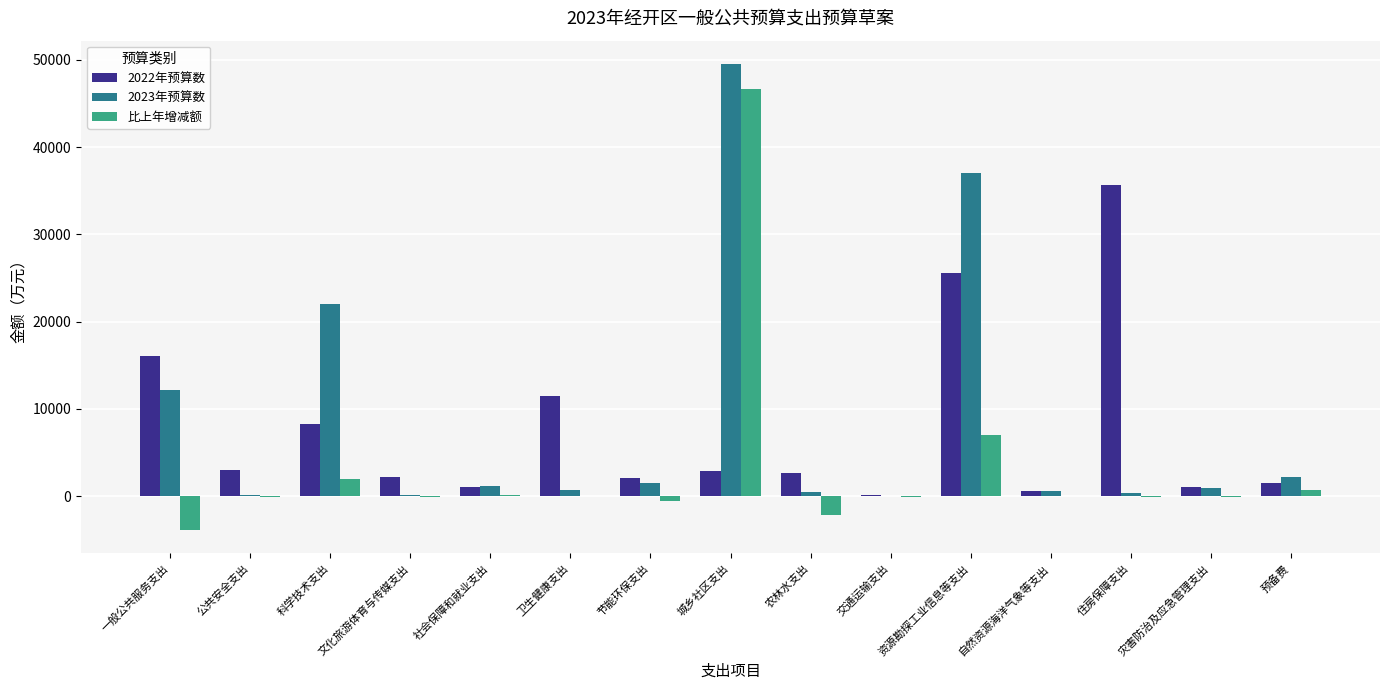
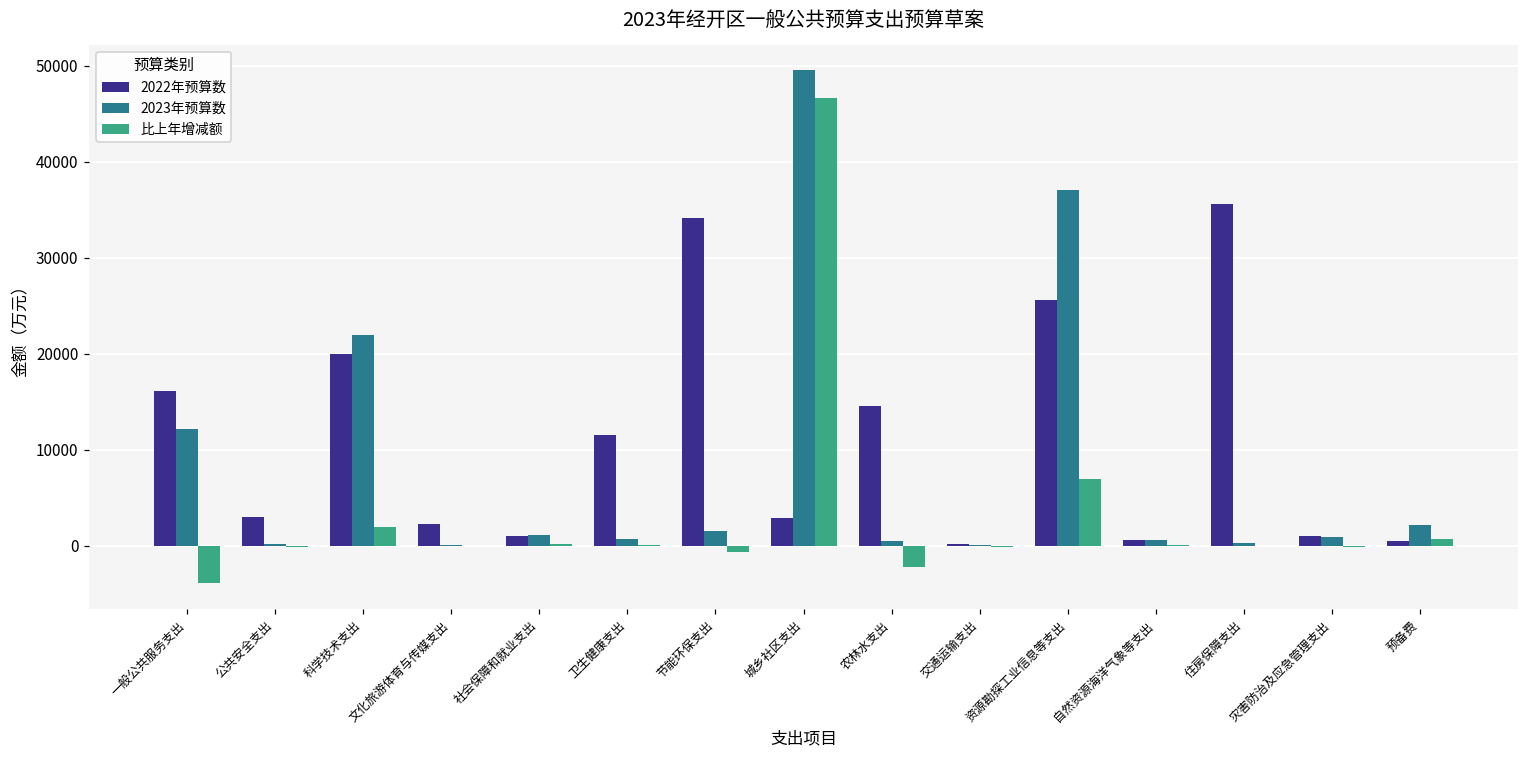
  {
    "2022年预算数": {
      "一般公共服务支出": 16000,
      "公共安全支出": 3000,
-     "科学技术支出": 8000,
+     "科学技术支出": 20000,
      "文化旅游体育与传媒支出": 2000,
      "社会保障和就业支出": 1000,
      "卫生健康支出": 12000,
-     "节能环保支出": 2000,
+     "节能环保支出": 34000,
      "城乡社区支出": 3000,
-     "农林水支出": 3000,
+     "农林水支出": 15000,
      "资源勘探工业信息等支出": 26000,
      "自然资源海洋气象等支出": 1000,
      "住房保障支出": 36000,
      "灾害防治及应急管理支出": 1000,
-     "预备费": 2000
+     "预备费": 1000
    }
  }
